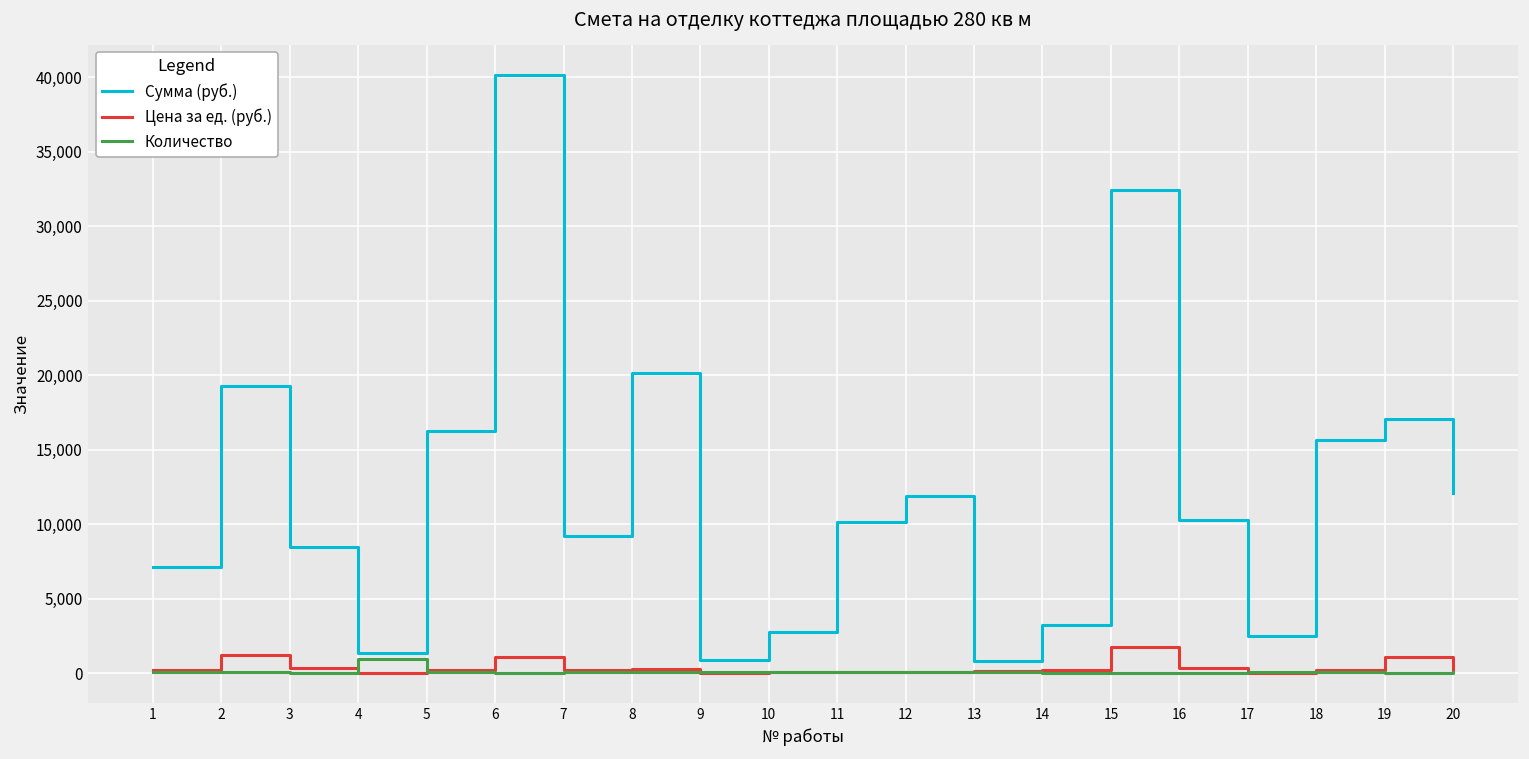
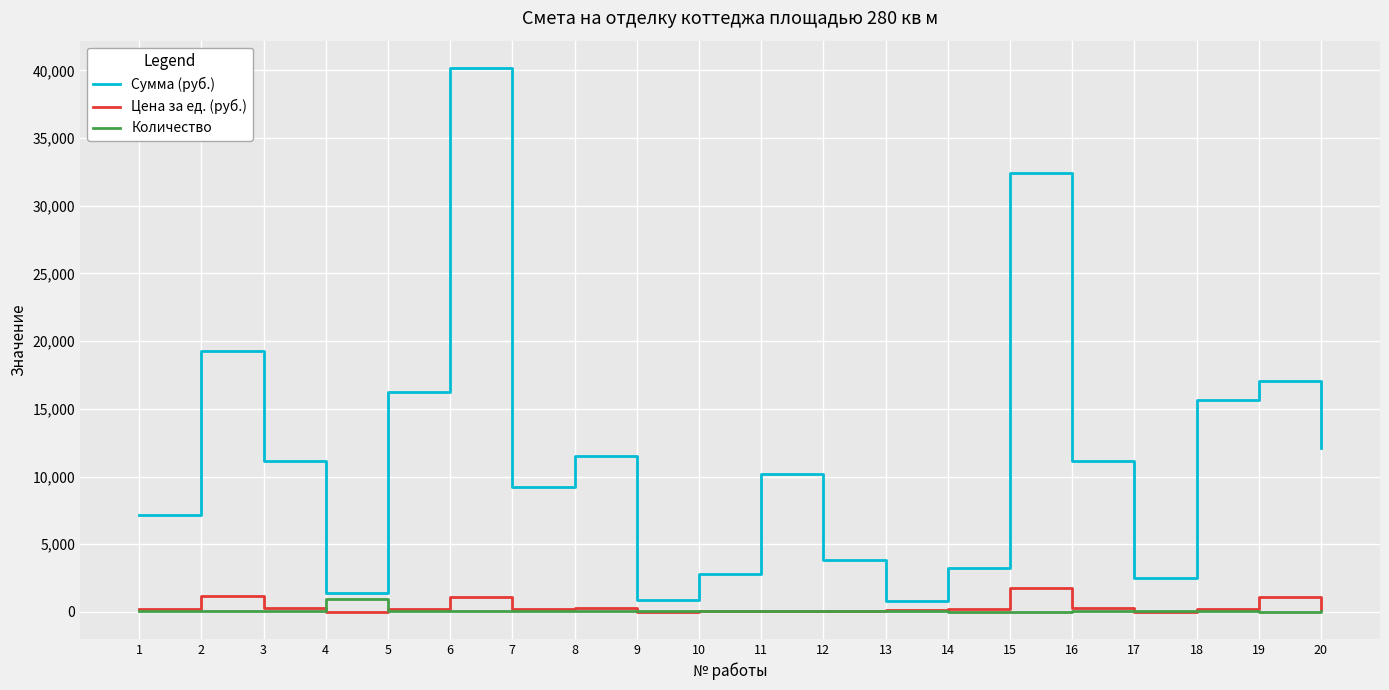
  {
    "Сумма (руб.)": {
      "1": "7,100",
      "2": "19,300",
-     "3": "8,400",
+     "3": "11,100",
      "4": "1,400",
      "5": "16,300",
      "6": "40,200",
      "7": "9,200",
-     "8": "20,100",
+     "8": "11,500",
      "9": "900",
      "10": "2,800",
      "11": "10,100",
-     "12": "11,900",
+     "12": "3,900",
      "13": "800",
      "14": "3,300",
      "15": "32,400",
-     "16": "10,300",
+     "16": "11,100",
      "17": "2,500",
      "18": "15,700",
      "19": "17,000",
      "20": "12,100"
    },
    "Цена за ед. (руб.)": {
      "2": "1,200",
      "3": "300",
      "4": "0",
      "6": "1,100",
      "7": "200",
      "8": "300",
      "15": "1,700",
      "16": "300",
      "19": "1,100"
    },
    "Количество": {
      "2": "0",
      "3": "0",
      "4": "900",
      "6": "0",
      "7": "0",
      "8": "0",
      "15": "0",
      "16": "0",
      "19": "0"
    }
  }
